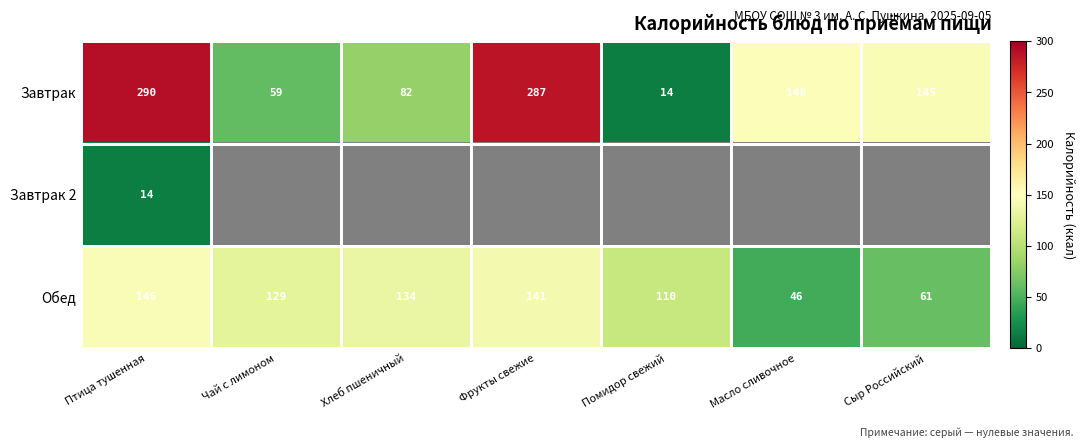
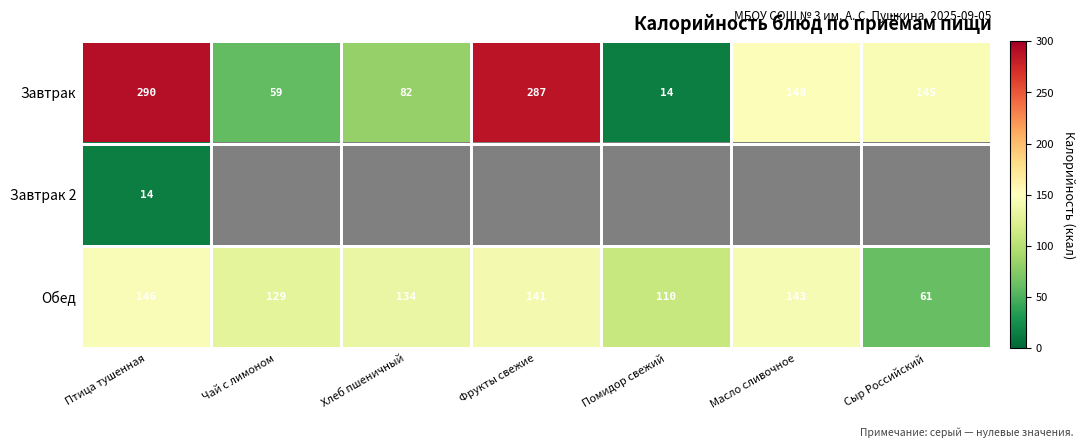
  {
    "Завтрак": {
      "Птица тушенная": 290,
      "Чай с лимоном": 59,
      "Хлеб пшеничный": 82,
      "Фрукты свежие": 287,
      "Помидор свежий": 14,
      "Масло сливочное": 148,
      "Сыр Российский": 145
    },
    "Завтрак 2": {
      "Птица тушенная": 14
    },
    "Обед": {
      "Птица тушенная": 146,
      "Чай с лимоном": 129,
      "Хлеб пшеничный": 134,
      "Фрукты свежие": 141,
      "Помидор свежий": 110,
-     "Масло сливочное": 46,
+     "Масло сливочное": 143,
      "Сыр Российский": 61
    }
  }
